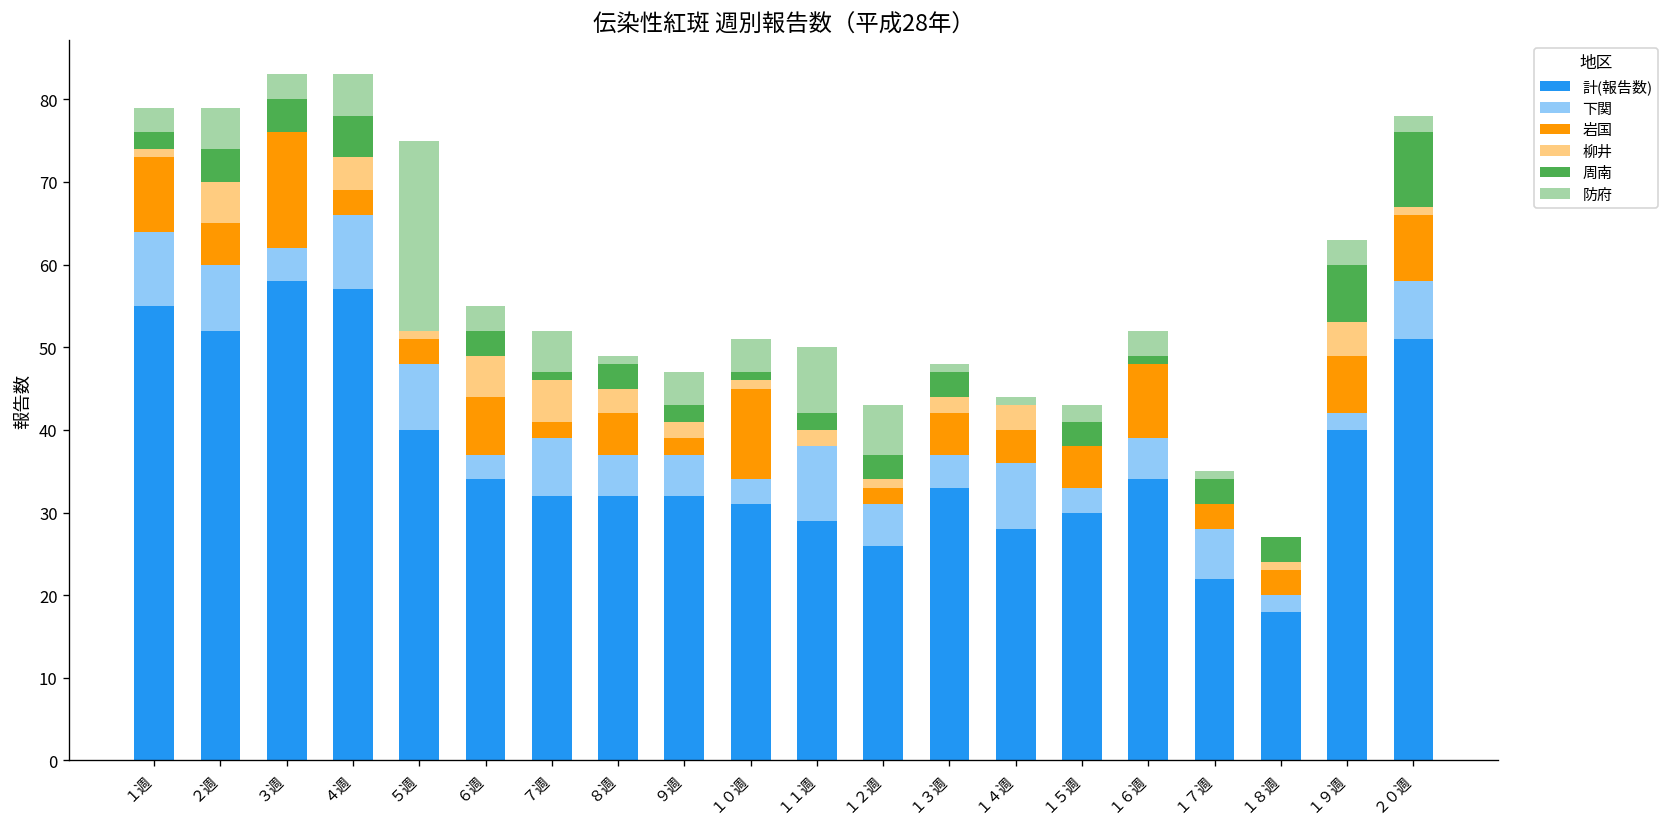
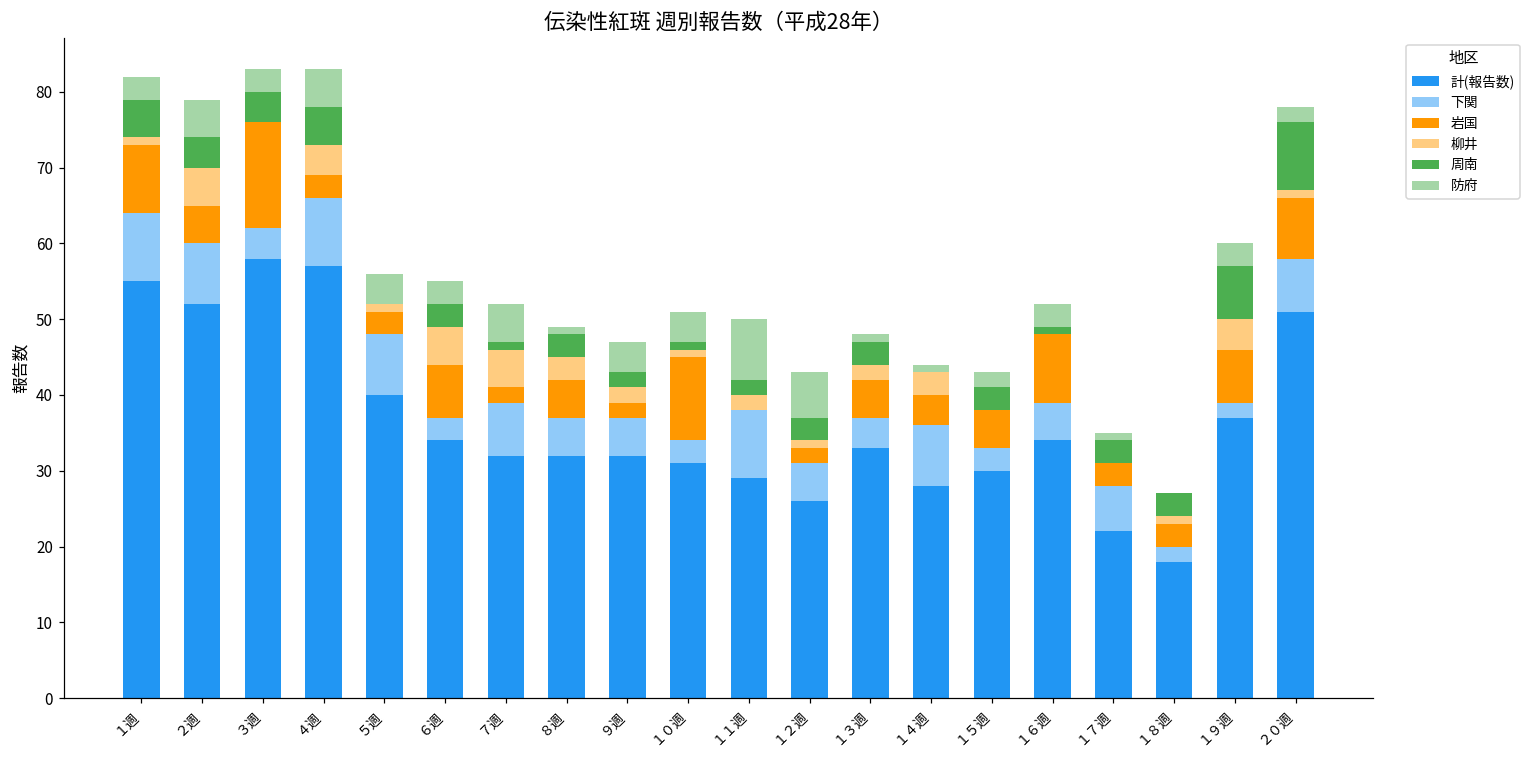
  {
    "計(報告数)": {
      "１週": 55,
      "２週": 52,
      "３週": 58,
      "４週": 57,
      "５週": 40,
      "６週": 34,
      "７週": 32,
      "８週": 32,
      "９週": 32,
      "１０週": 31,
      "１１週": 29,
      "１２週": 26,
      "１３週": 33,
      "１４週": 28,
      "１５週": 30,
      "１６週": 34,
      "１７週": 22,
      "１８週": 18,
-     "１９週": 40,
+     "１９週": 37,
      "２０週": 51
    },
    "下関": {
      "１週": 9,
      "２週": 8,
      "３週": 4,
      "４週": 9,
      "５週": 8,
      "６週": 3,
      "７週": 7,
      "８週": 5,
      "９週": 5,
      "１０週": 3,
      "１１週": 9,
      "１２週": 5,
      "１３週": 4,
      "１４週": 8,
      "１５週": 3,
      "１６週": 5,
      "１７週": 6,
      "１８週": 2,
      "１９週": 2,
      "２０週": 7
    },
    "岩国": {
      "１週": 9,
      "２週": 5,
      "３週": 14,
      "４週": 3,
      "５週": 3,
      "６週": 7,
      "７週": 2,
      "８週": 5,
      "９週": 2,
      "１０週": 11,
      "１１週": 0,
      "１２週": 2,
      "１３週": 5,
      "１４週": 4,
      "１５週": 5,
      "１６週": 9,
      "１７週": 3,
      "１８週": 3,
      "１９週": 7,
      "２０週": 8
    },
    "柳井": {
      "１週": 1,
      "２週": 5,
      "３週": 0,
      "４週": 4,
      "５週": 1,
      "６週": 5,
      "７週": 5,
      "８週": 3,
      "９週": 2,
      "１０週": 1,
      "１１週": 2,
      "１２週": 1,
      "１３週": 2,
      "１４週": 3,
      "１５週": 0,
      "１６週": 0,
      "１７週": 0,
      "１８週": 1,
      "１９週": 4,
      "２０週": 1
    },
    "周南": {
-     "１週": 2,
+     "１週": 5,
      "２週": 4,
      "３週": 4,
      "４週": 5,
      "５週": 0,
      "６週": 3,
      "７週": 1,
      "８週": 3,
      "９週": 2,
      "１０週": 1,
      "１１週": 2,
      "１２週": 3,
      "１３週": 3,
      "１４週": 0,
      "１５週": 3,
      "１６週": 1,
      "１７週": 3,
      "１８週": 3,
      "１９週": 7,
      "２０週": 9
    },
    "防府": {
      "１週": 3,
      "２週": 5,
      "３週": 3,
      "４週": 5,
-     "５週": 23,
+     "５週": 4,
      "６週": 3,
      "７週": 5,
      "８週": 1,
      "９週": 4,
      "１０週": 4,
      "１１週": 8,
      "１２週": 6,
      "１３週": 1,
      "１４週": 1,
      "１５週": 2,
      "１６週": 3,
      "１７週": 1,
      "１８週": 0,
      "１９週": 3,
      "２０週": 2
    }
  }
